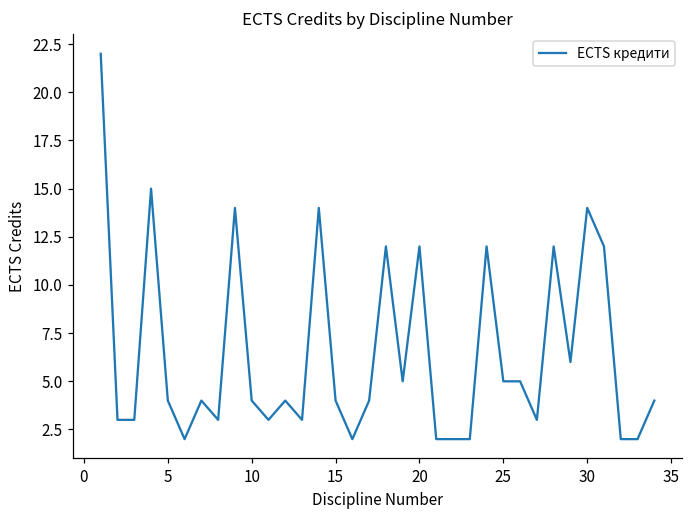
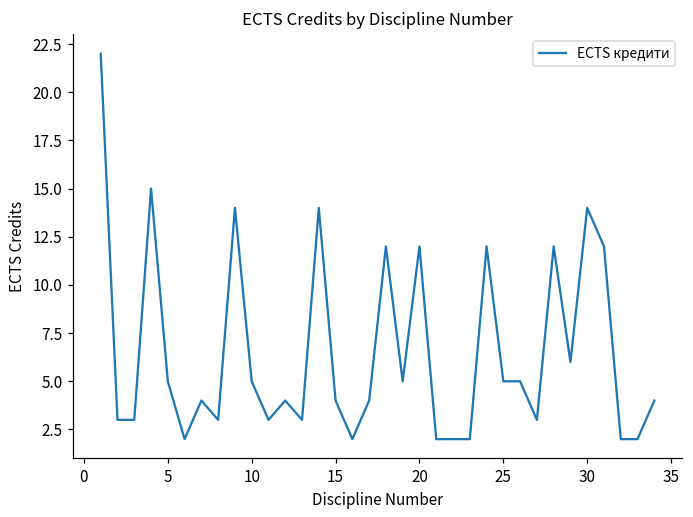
  {
-   "5": 4,
-   "10": 4,
+   "5": 5,
+   "10": 5,
    "15": 4,
    "20": 12,
    "25": 5,
    "30": 14
  }
